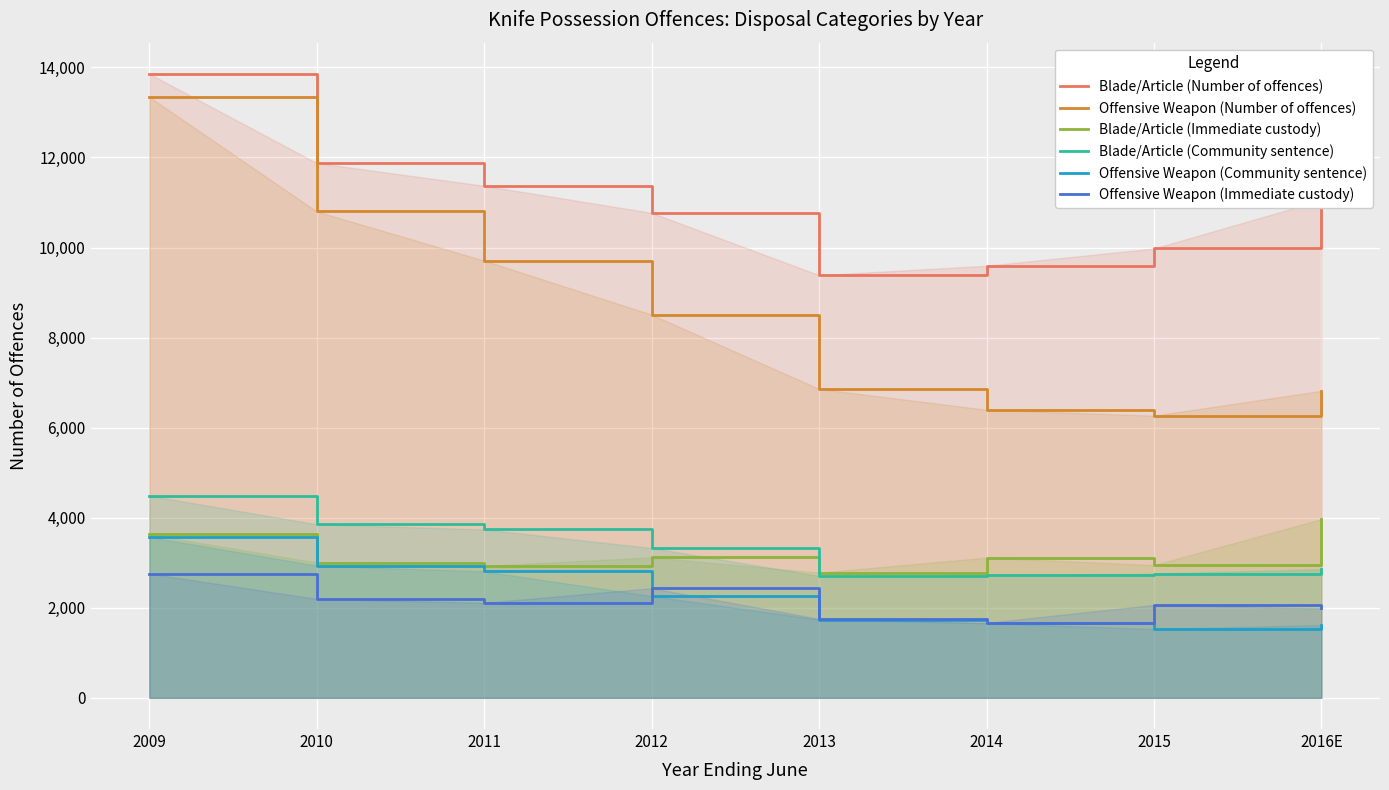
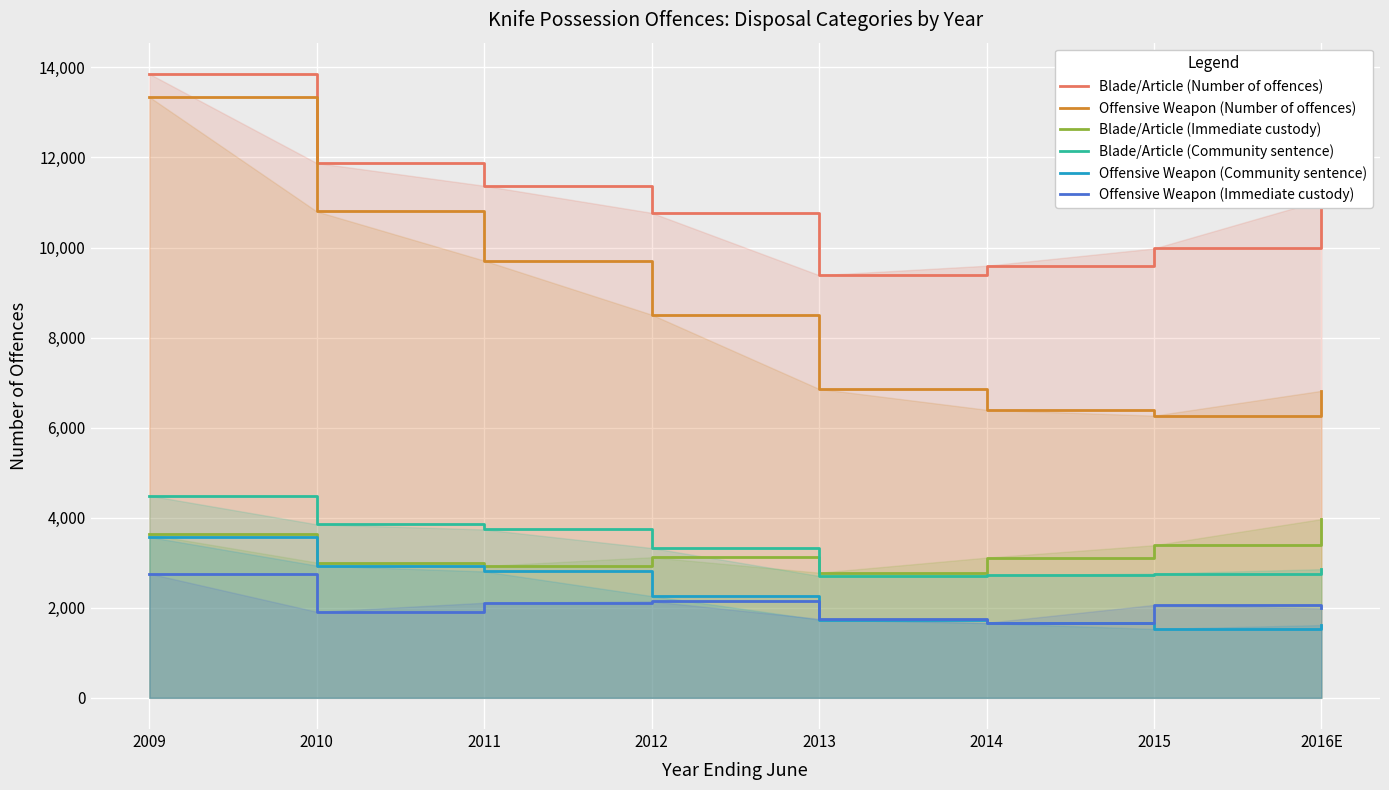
  {
    "Blade/Article (Immediate custody)": {
      "2010": "3,000",
      "2011": "2,900",
      "2012": "3,100",
      "2013": "2,800",
      "2014": "3,100",
-     "2015": "2,900",
+     "2015": "3,400",
      "2016E": "4,000"
    },
    "Offensive Weapon (Immediate custody)": {
      "2009": "2,800",
-     "2010": "2,200",
+     "2010": "1,900",
      "2011": "2,100",
-     "2012": "2,400",
+     "2012": "2,100",
      "2015": "2,100",
      "2016E": "2,000"
    }
  }
